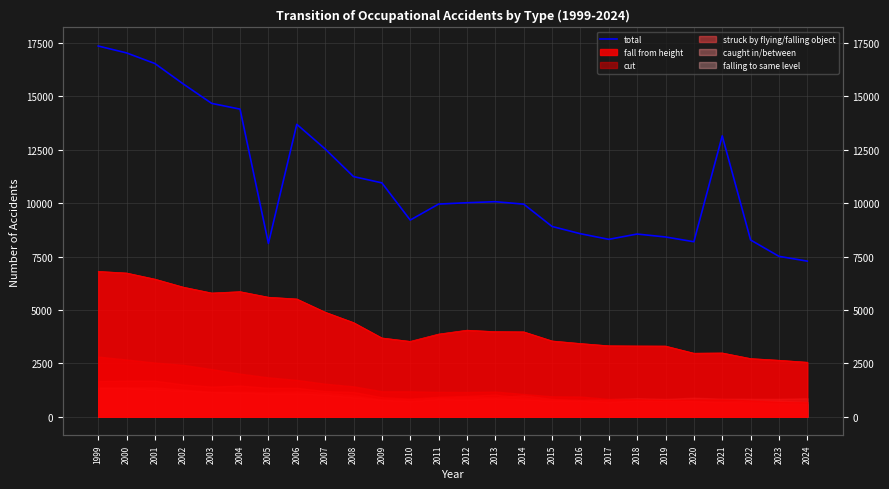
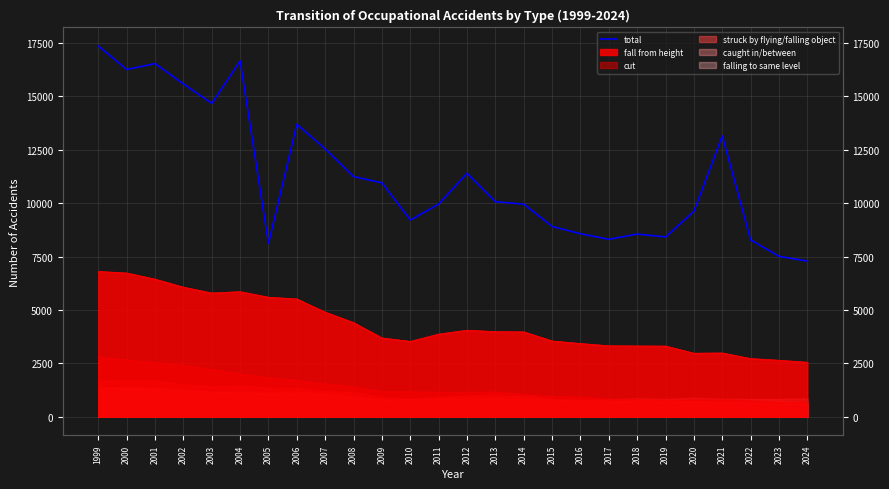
  {
    "total": {
      "1999": 17400,
-     "2000": 17000,
+     "2000": 16300,
      "2001": 16500,
      "2002": 15600,
      "2003": 14700,
-     "2004": 14400,
+     "2004": 16700,
      "2005": 8100,
      "2006": 13700,
      "2007": 12500,
      "2008": 11200,
      "2009": 11000,
      "2010": 9200,
      "2011": 10000,
-     "2012": 10000,
+     "2012": 11400,
      "2013": 10100,
      "2014": 10000,
      "2015": 8900,
      "2016": 8600,
      "2017": 8300,
      "2018": 8600,
      "2019": 8400,
-     "2020": 8200,
+     "2020": 9600,
      "2021": 13200,
      "2022": 8300,
      "2023": 7500,
      "2024": 7300
    }
  }
